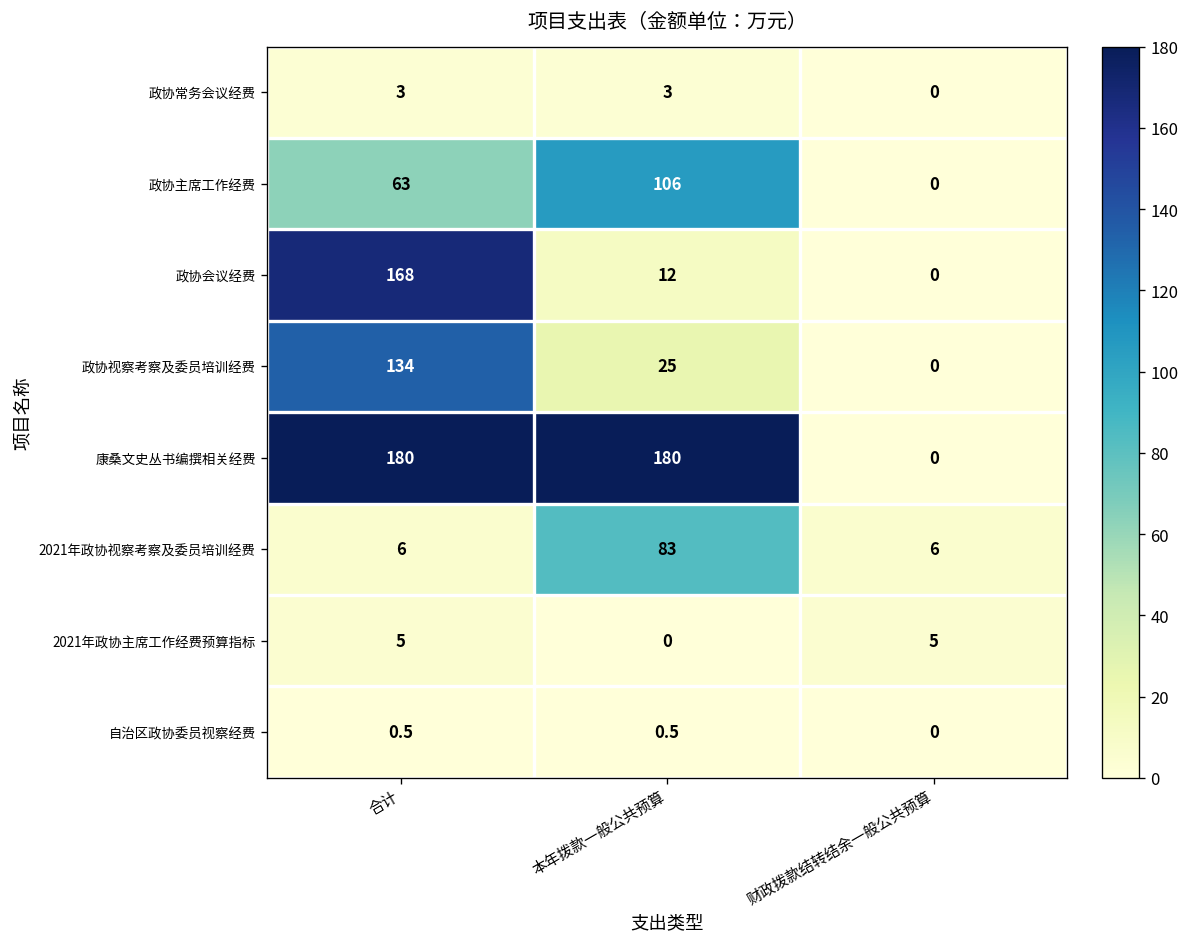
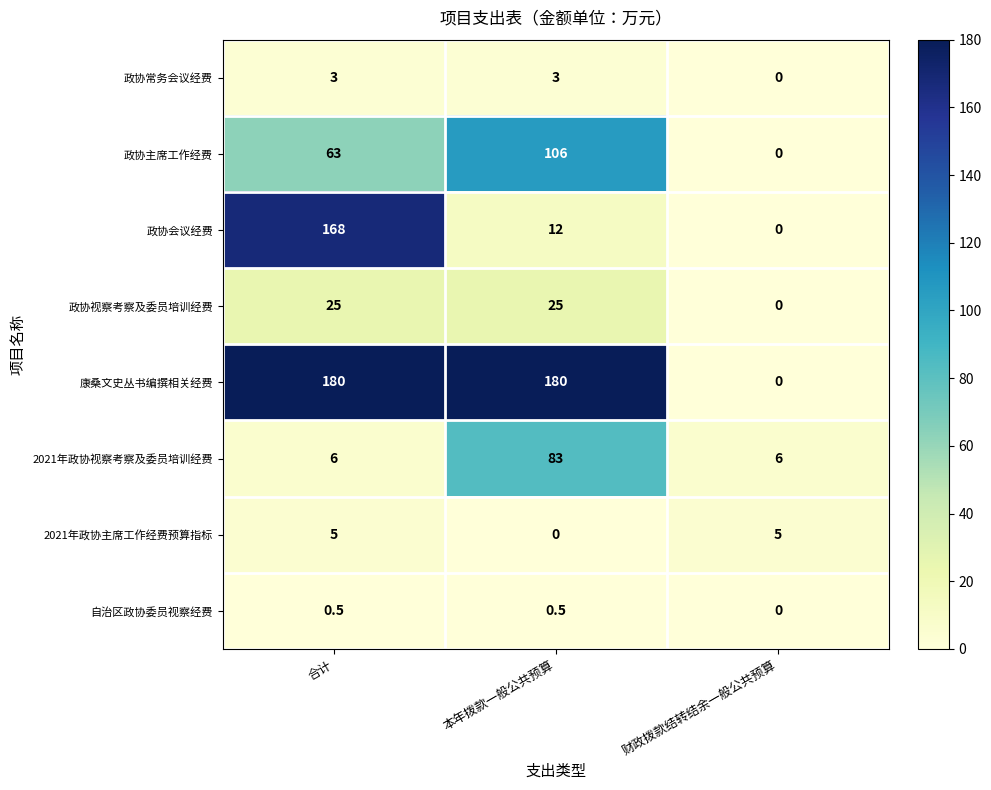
  {
    "政协常务会议经费": {
      "合计": 3,
      "本年拨款一般公共预算": 3,
      "财政拨款结转结余一般公共预算": 0
    },
    "政协主席工作经费": {
      "合计": 63,
      "本年拨款一般公共预算": 106,
      "财政拨款结转结余一般公共预算": 0
    },
    "政协会议经费": {
      "合计": 168,
      "本年拨款一般公共预算": 12,
      "财政拨款结转结余一般公共预算": 0
    },
    "政协视察考察及委员培训经费": {
-     "合计": 134,
+     "合计": 25,
      "本年拨款一般公共预算": 25,
      "财政拨款结转结余一般公共预算": 0
    },
    "康桑文史丛书编撰相关经费": {
      "合计": 180,
      "本年拨款一般公共预算": 180,
      "财政拨款结转结余一般公共预算": 0
    },
    "2021年政协视察考察及委员培训经费": {
      "合计": 6,
      "本年拨款一般公共预算": 83,
      "财政拨款结转结余一般公共预算": 6
    },
    "2021年政协主席工作经费预算指标": {
      "合计": 5,
      "本年拨款一般公共预算": 0,
      "财政拨款结转结余一般公共预算": 5
    },
    "自治区政协委员视察经费": {
      "合计": 0.5,
      "本年拨款一般公共预算": 0.5,
      "财政拨款结转结余一般公共预算": 0
    }
  }
